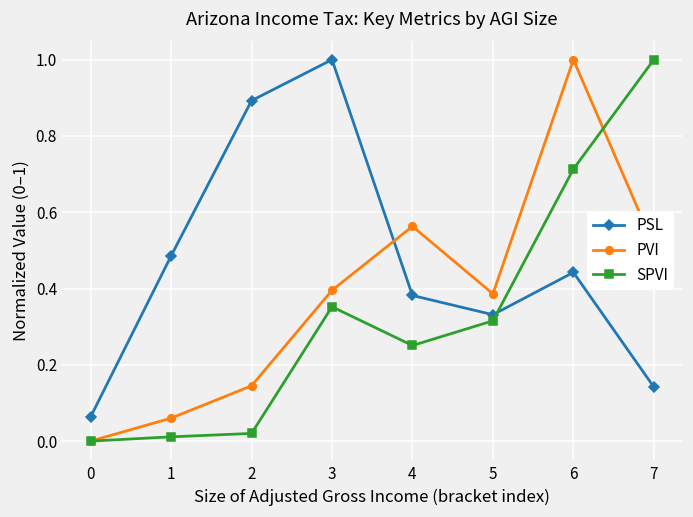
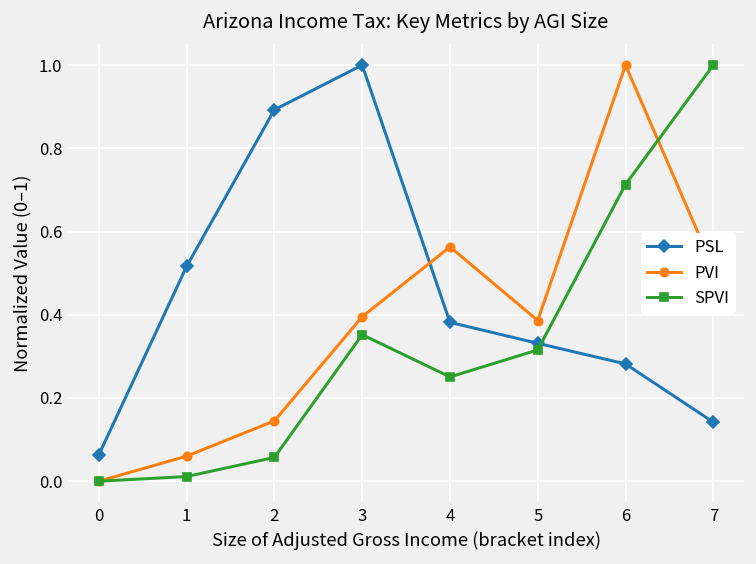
  {
    "PSL": {
      "0": 0.06,
-     "1": 0.49,
+     "1": 0.52,
      "2": 0.89,
      "3": 1.00,
      "4": 0.38,
      "5": 0.33,
-     "6": 0.44,
+     "6": 0.28,
      "7": 0.14
    },
    "PVI": {
      "1": 0.06,
      "2": 0.15,
      "3": 0.40,
      "4": 0.56,
      "5": 0.39,
      "6": 1.00
    },
    "SPVI": {
      "1": 0.01,
-     "2": 0.02,
+     "2": 0.06,
      "3": 0.35,
      "4": 0.25,
      "5": 0.32,
      "6": 0.71,
      "7": 1.00
    }
  }
